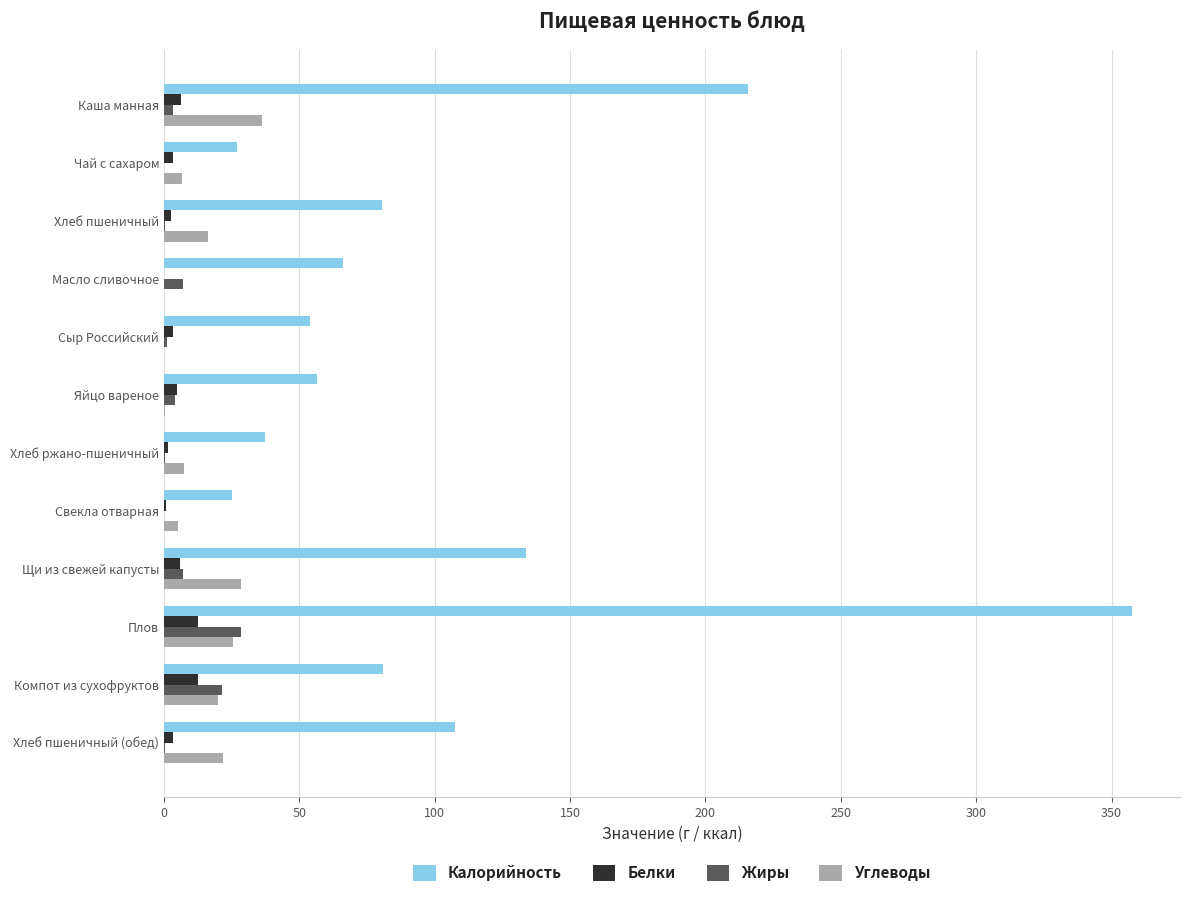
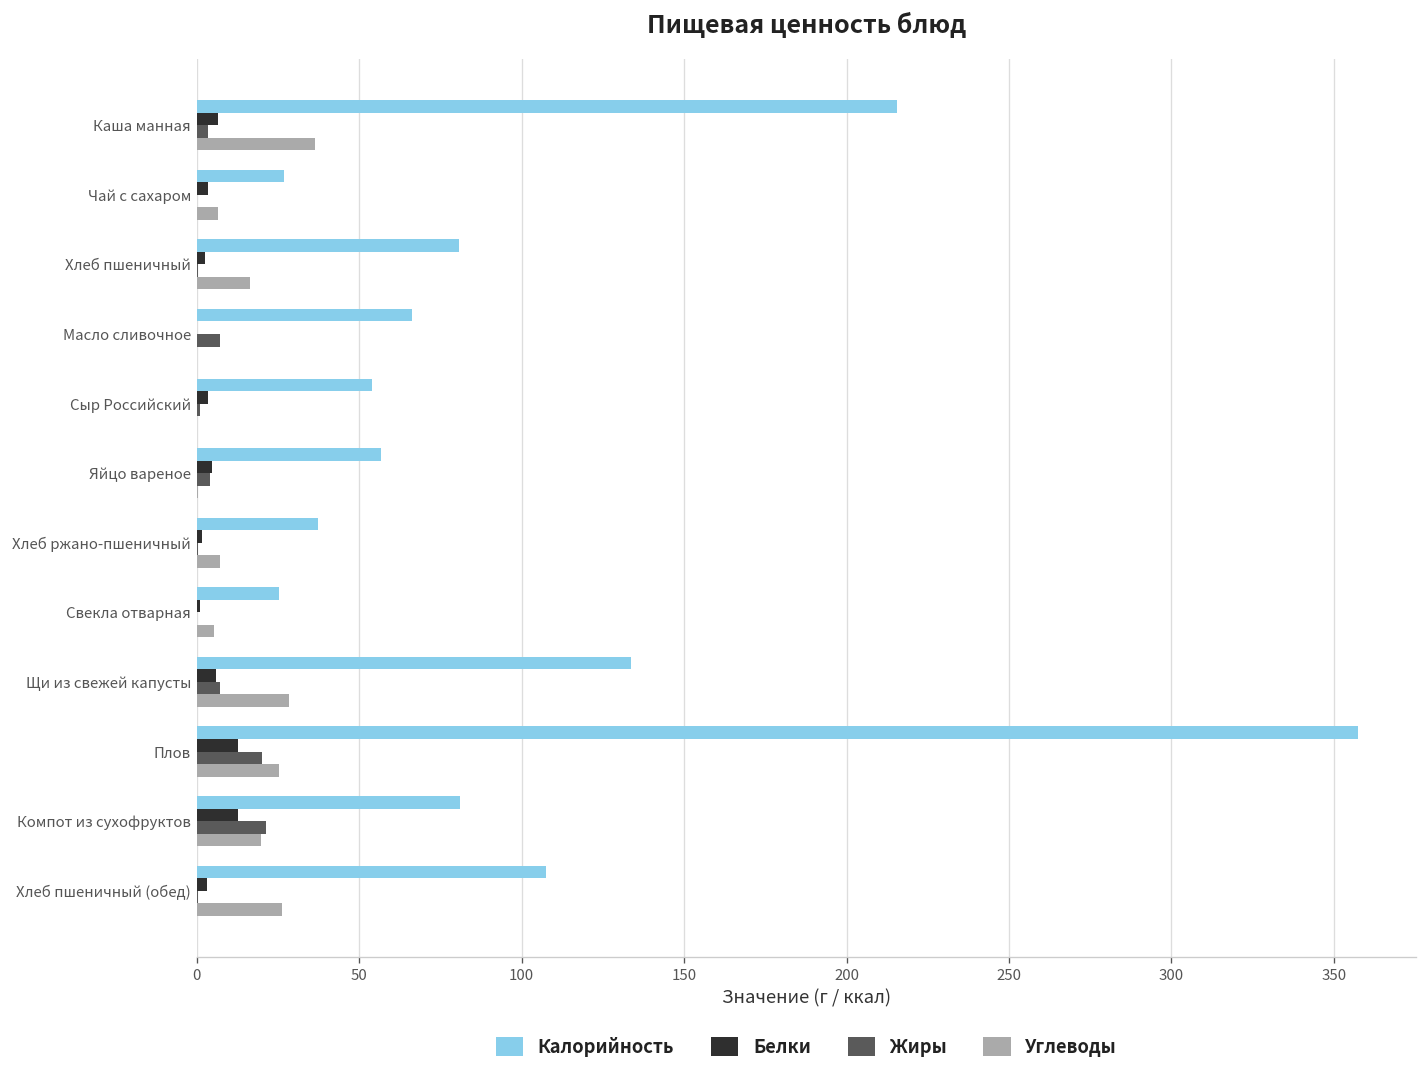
  {
    "Калорийность": {
      "Каша манная": 216,
      "Чай с сахаром": 27,
      "Хлеб пшеничный": 81,
      "Масло сливочное": 66,
      "Сыр Российский": 54,
      "Яйцо вареное": 57,
      "Хлеб ржано-пшеничный": 37,
      "Свекла отварная": 25,
      "Щи из свежей капусты": 134,
      "Плов": 357,
      "Компот из сухофруктов": 81,
      "Хлеб пшеничный (обед)": 108
    },
    "Белки": {
      "Каша манная": 6,
      "Чай с сахаром": 4,
      "Хлеб пшеничный": 2,
      "Сыр Российский": 4,
      "Яйцо вареное": 5,
      "Хлеб ржано-пшеничный": 1,
      "Щи из свежей капусты": 6,
      "Плов": 13,
      "Компот из сухофруктов": 13,
      "Хлеб пшеничный (обед)": 3
    },
    "Жиры": {
      "Каша манная": 4,
      "Чай с сахаром": 0,
      "Масло сливочное": 7,
      "Сыр Российский": 1,
      "Яйцо вареное": 4,
      "Щи из свежей капусты": 7,
-     "Плов": 29,
+     "Плов": 20,
      "Компот из сухофруктов": 21
    },
    "Углеводы": {
      "Каша манная": 36,
      "Чай с сахаром": 7,
      "Хлеб пшеничный": 16,
      "Сыр Российский": 0,
      "Хлеб ржано-пшеничный": 7,
      "Свекла отварная": 5,
      "Щи из свежей капусты": 28,
      "Плов": 25,
      "Компот из сухофруктов": 20,
-     "Хлеб пшеничный (обед)": 22
+     "Хлеб пшеничный (обед)": 26
    }
  }
